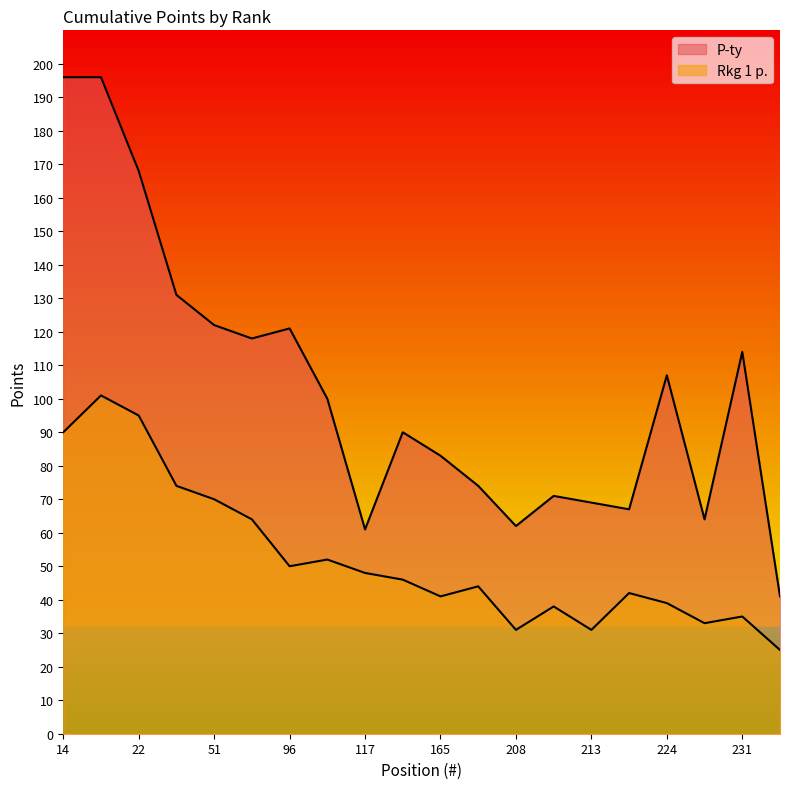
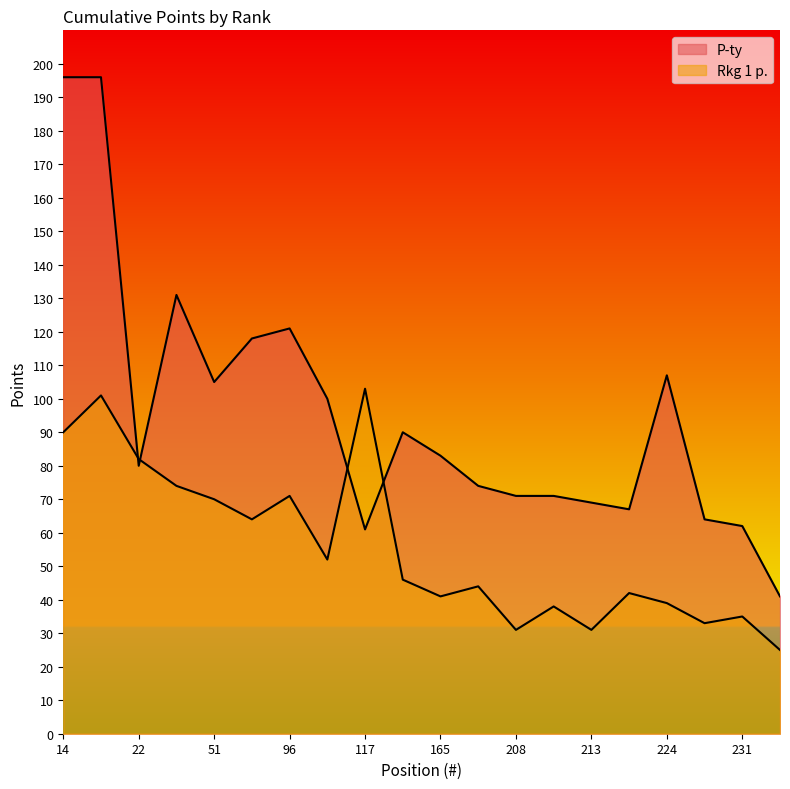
  {
    "P-ty": {
      "14": 196,
-     "22": 168,
-     "51": 122,
+     "22": 80,
+     "51": 105,
      "96": 121,
      "117": 61,
      "165": 83,
-     "208": 62,
+     "208": 71,
      "213": 69,
      "224": 107,
-     "231": 114
+     "231": 62
    },
    "Rkg 1 p.": {
      "14": 90,
-     "22": 95,
+     "22": 82,
      "51": 70,
-     "96": 50,
-     "117": 48,
+     "96": 71,
+     "117": 103,
      "165": 41,
      "208": 31,
      "213": 31,
      "224": 39,
      "231": 35
    }
  }
